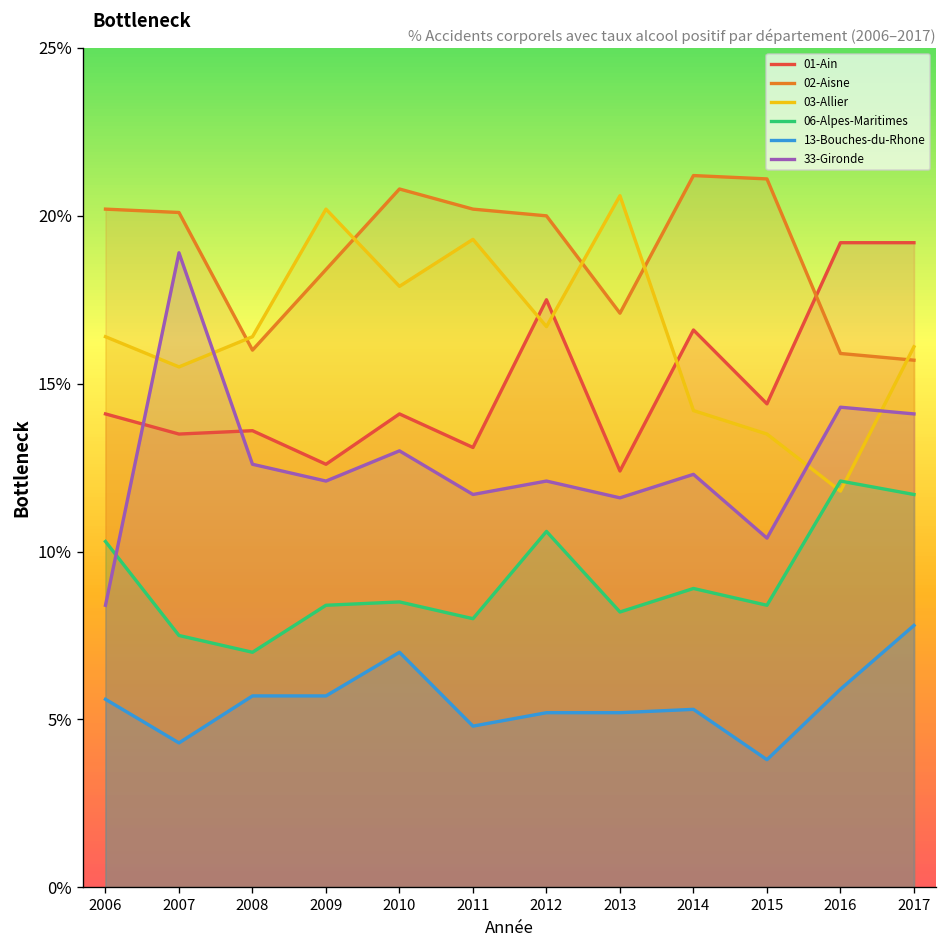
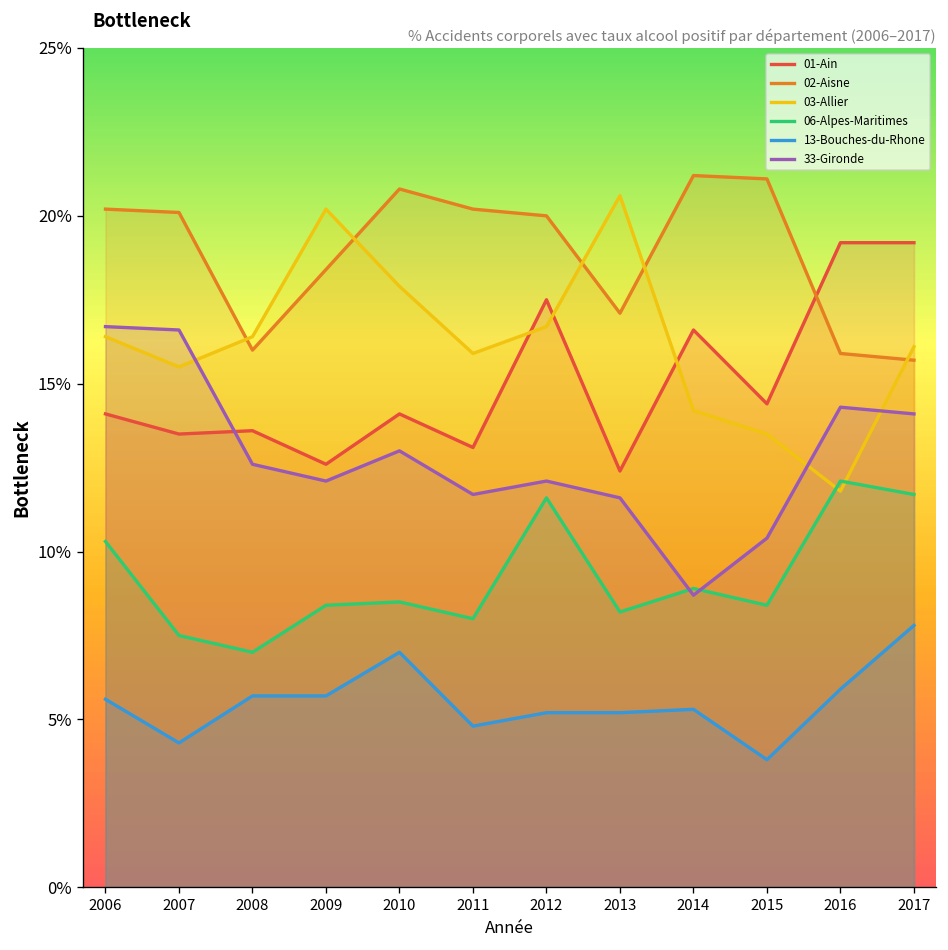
  {
    "03-Allier": {
      "2006": "16.4%",
      "2007": "15.5%",
      "2008": "16.4%",
      "2009": "20.2%",
      "2010": "17.9%",
-     "2011": "19.3%",
+     "2011": "15.9%",
      "2012": "16.7%",
      "2013": "20.6%",
      "2014": "14.2%",
      "2015": "13.5%",
      "2016": "11.8%",
      "2017": "16.1%"
    },
    "06-Alpes-Maritimes": {
      "2006": "10.3%",
      "2007": "7.5%",
      "2008": "7.0%",
      "2009": "8.4%",
      "2010": "8.5%",
      "2011": "8.0%",
-     "2012": "10.6%",
+     "2012": "11.6%",
      "2013": "8.2%",
      "2014": "8.9%",
      "2015": "8.4%",
      "2016": "12.1%",
      "2017": "11.7%"
    },
    "13-Bouches-du-Rhone": {
      "2006": "5.6%",
      "2007": "4.3%",
      "2008": "5.7%",
      "2009": "5.7%",
      "2010": "7.0%",
      "2011": "4.8%",
      "2012": "5.2%",
      "2013": "5.2%",
      "2014": "5.3%",
      "2015": "3.8%",
      "2016": "5.9%",
      "2017": "7.8%"
    },
    "33-Gironde": {
-     "2006": "8.4%",
-     "2007": "18.9%",
+     "2006": "16.7%",
+     "2007": "16.6%",
      "2008": "12.6%",
      "2009": "12.1%",
      "2010": "13.0%",
      "2011": "11.7%",
      "2012": "12.1%",
      "2013": "11.6%",
-     "2014": "12.3%",
+     "2014": "8.7%",
      "2015": "10.4%",
      "2016": "14.3%",
      "2017": "14.1%"
    }
  }
